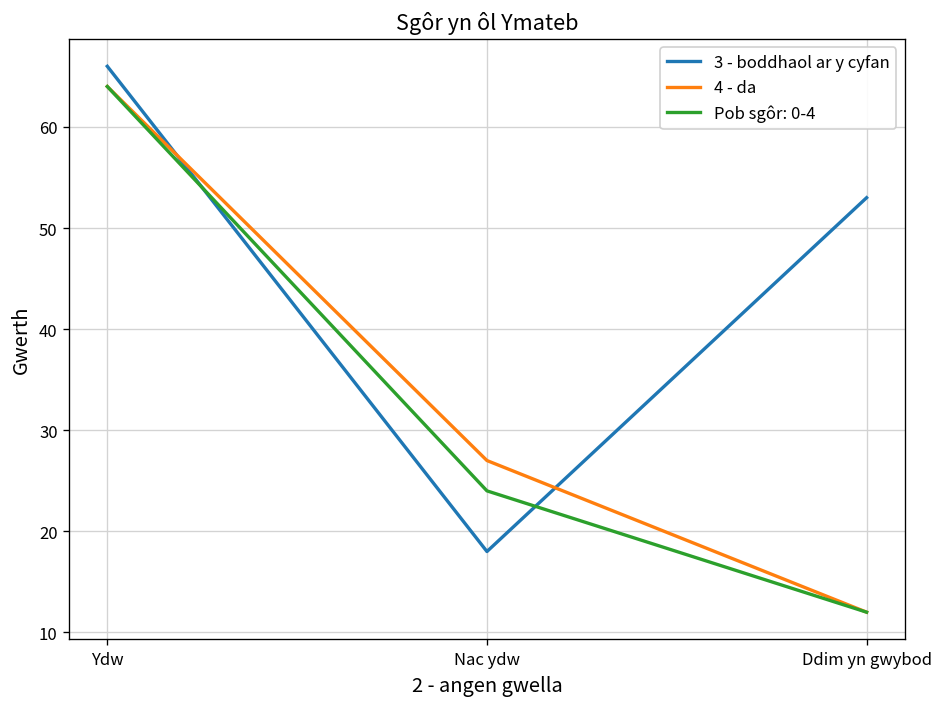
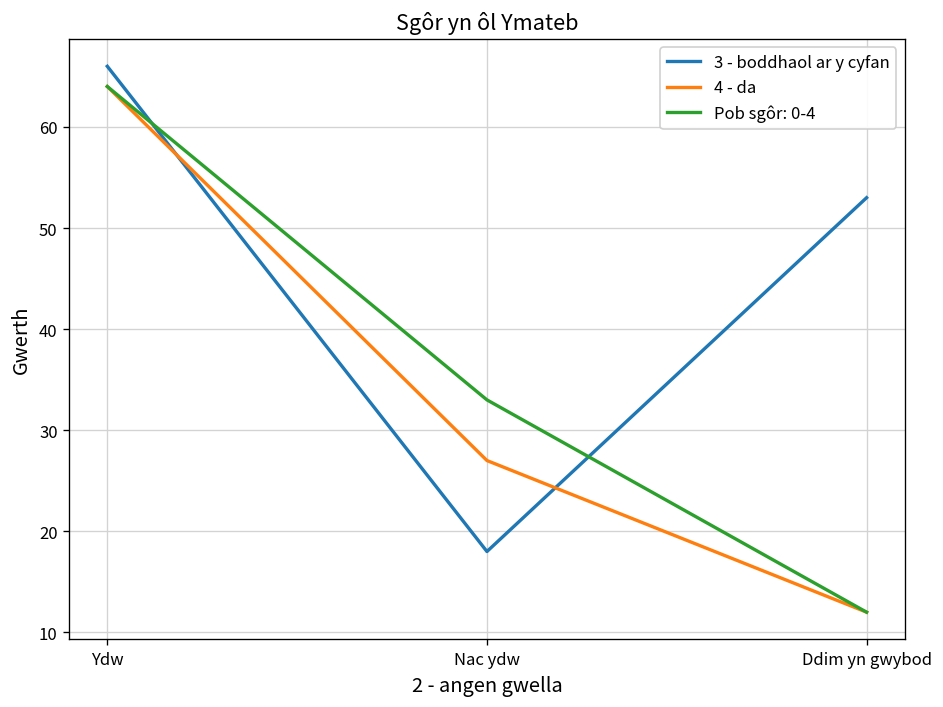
  {
    "3 - boddhaol ar y cyfan": {
      "Ydw": 66,
      "Nac ydw": 18,
      "Ddim yn gwybod": 53
    },
    "4 - da": {
      "Nac ydw": 27
    },
    "Pob sgôr: 0-4": {
-     "Nac ydw": 24
+     "Nac ydw": 33
    }
  }
